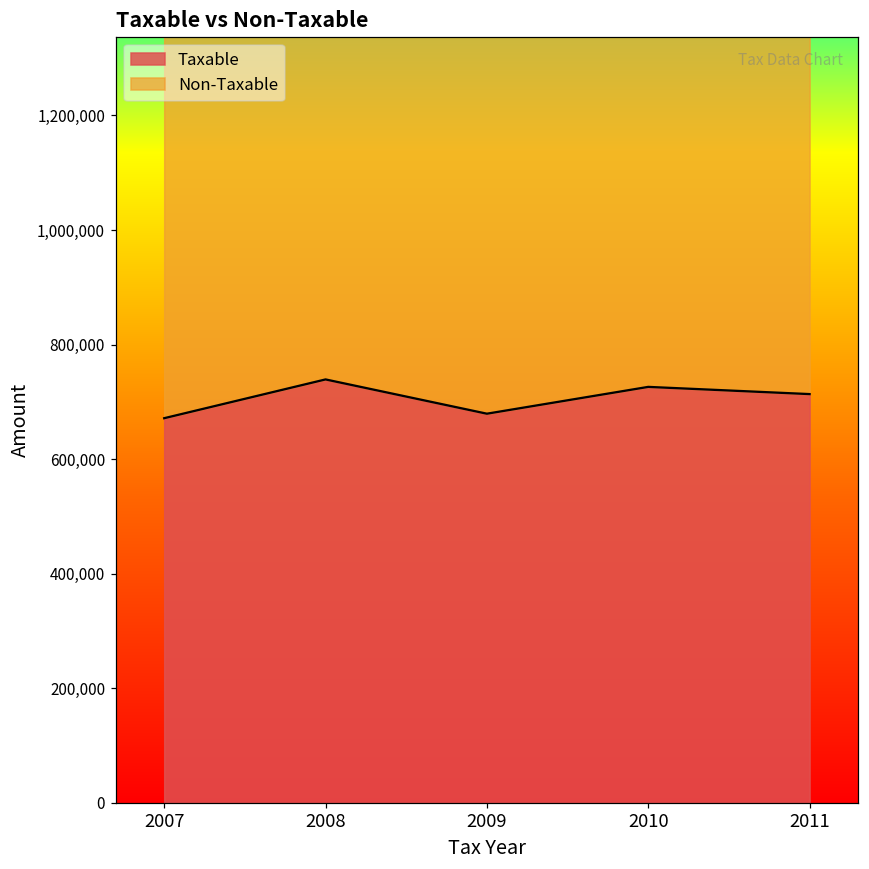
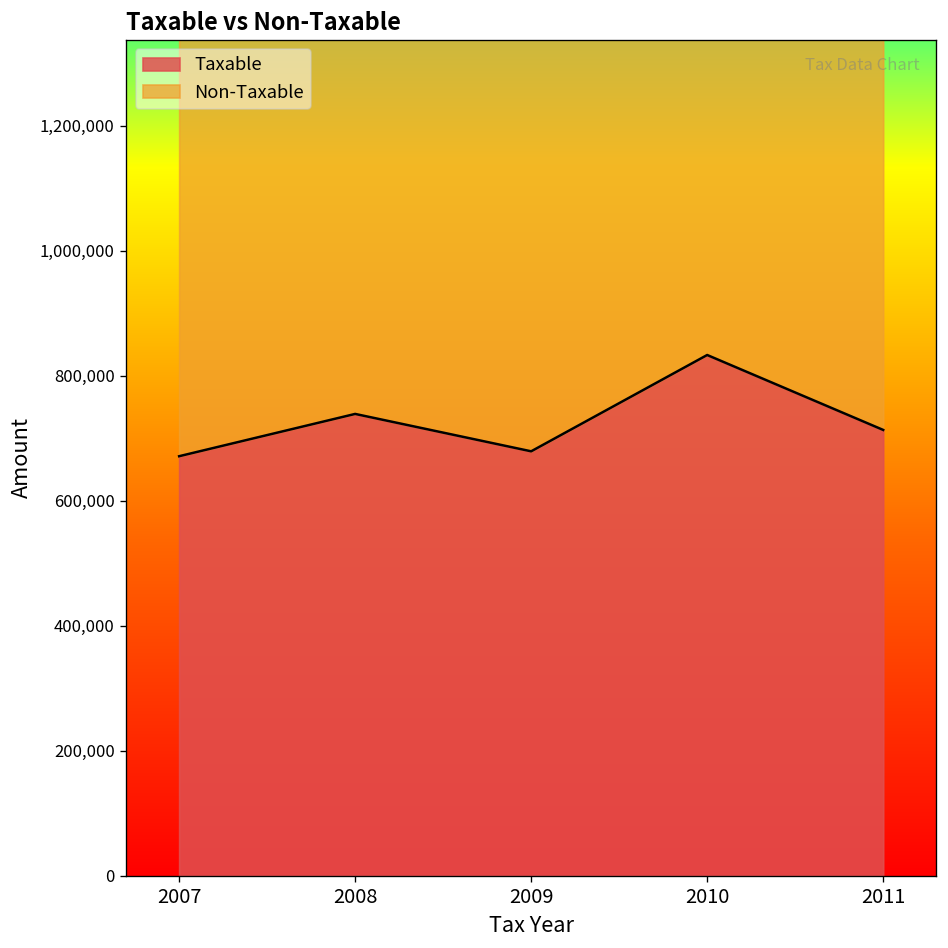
  {
    "Taxable": {
      "2007": "670,000",
      "2008": "740,000",
      "2009": "680,000",
-     "2010": "730,000",
+     "2010": "830,000",
      "2011": "710,000"
    }
  }
